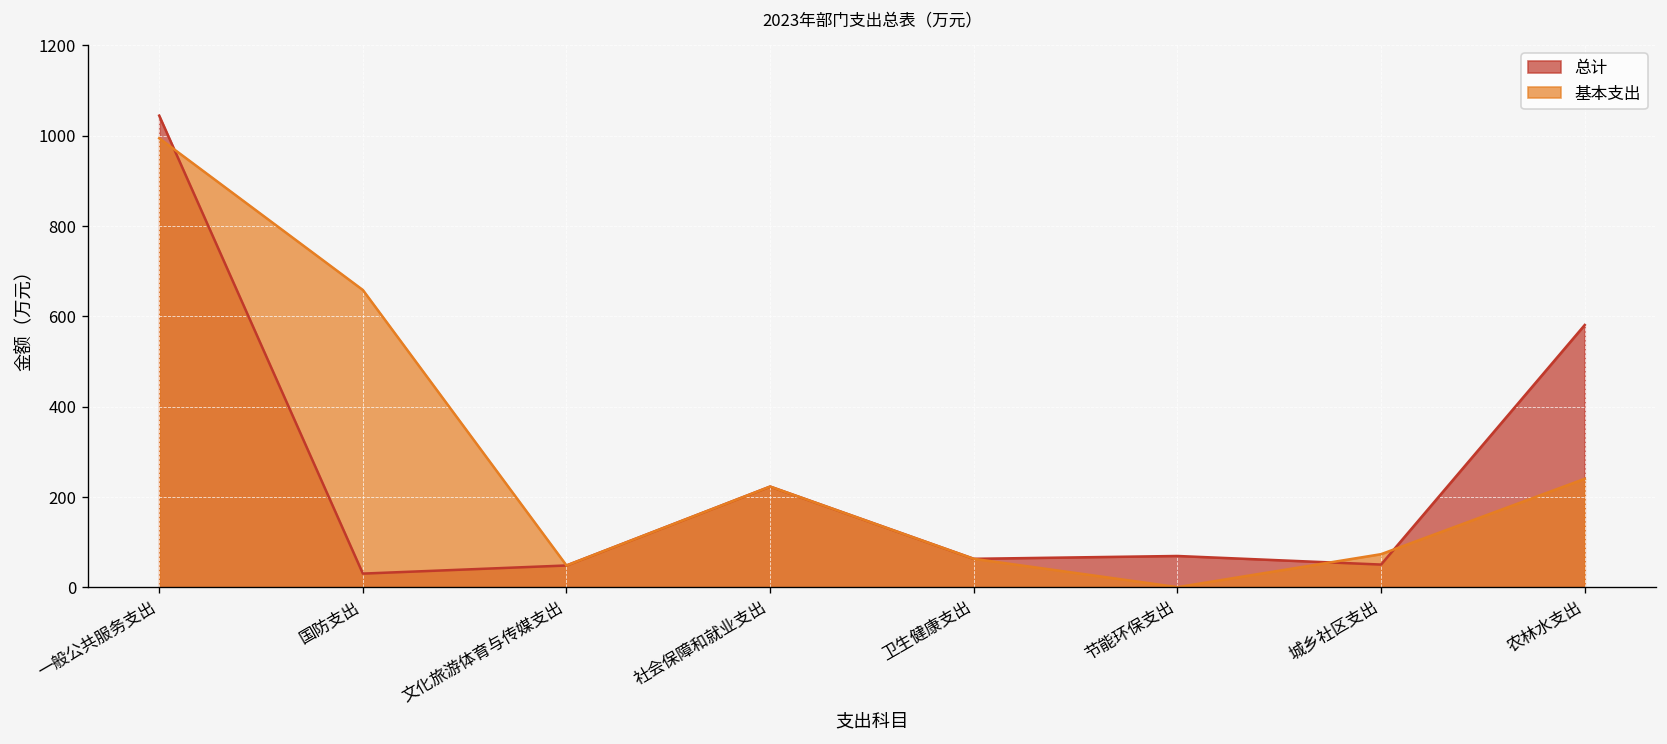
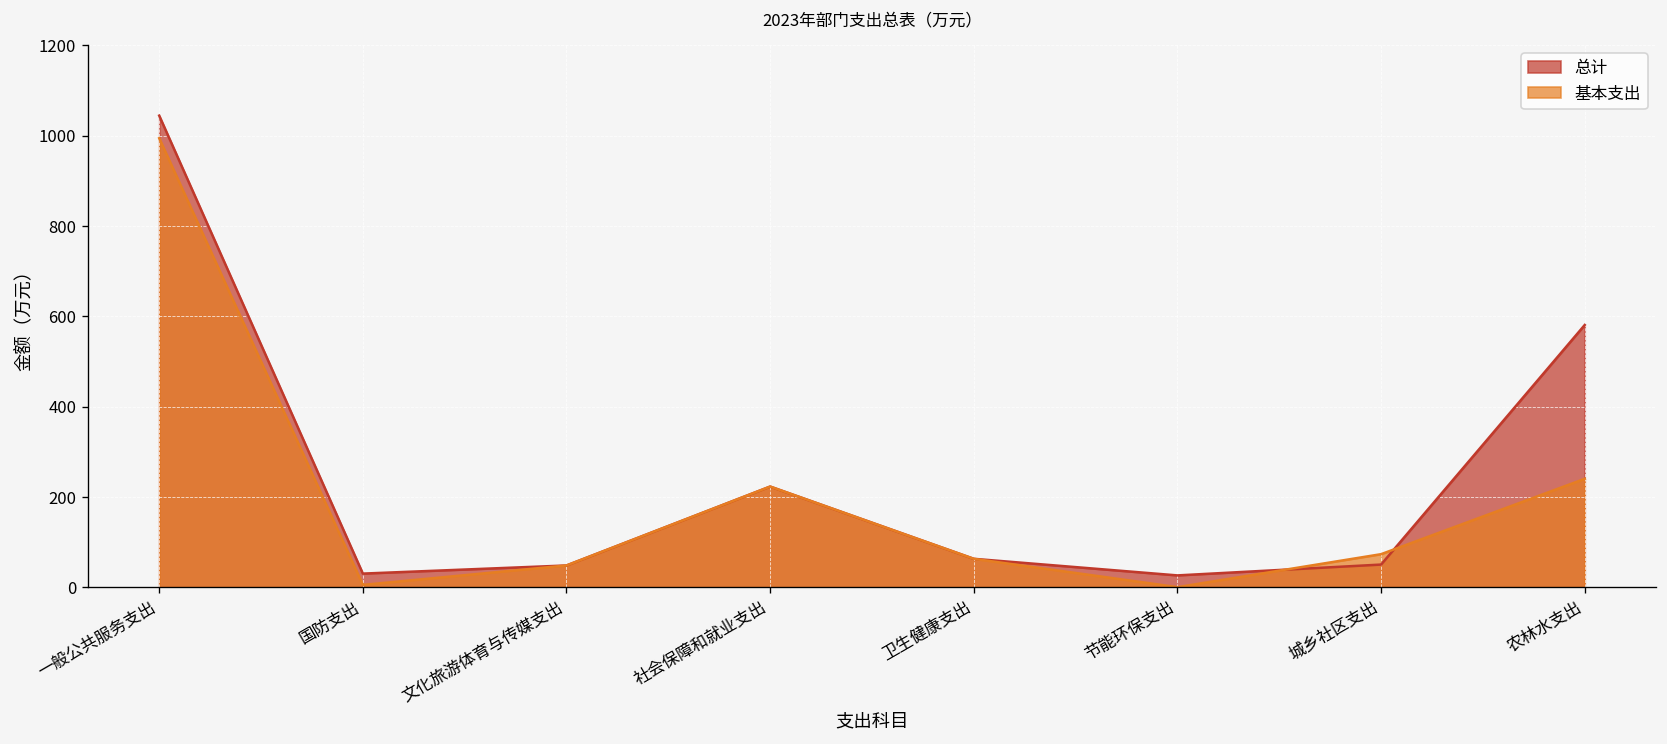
  {
    "总计": {
      "一般公共服务支出": 1040,
      "国防支出": 30,
-     "节能环保支出": 70,
+     "节能环保支出": 30,
      "城乡社区支出": 50,
      "农林水支出": 580
    },
    "基本支出": {
      "一般公共服务支出": 990,
-     "国防支出": 660,
+     "国防支出": 10,
      "节能环保支出": 0,
      "城乡社区支出": 70,
      "农林水支出": 240
    }
  }
